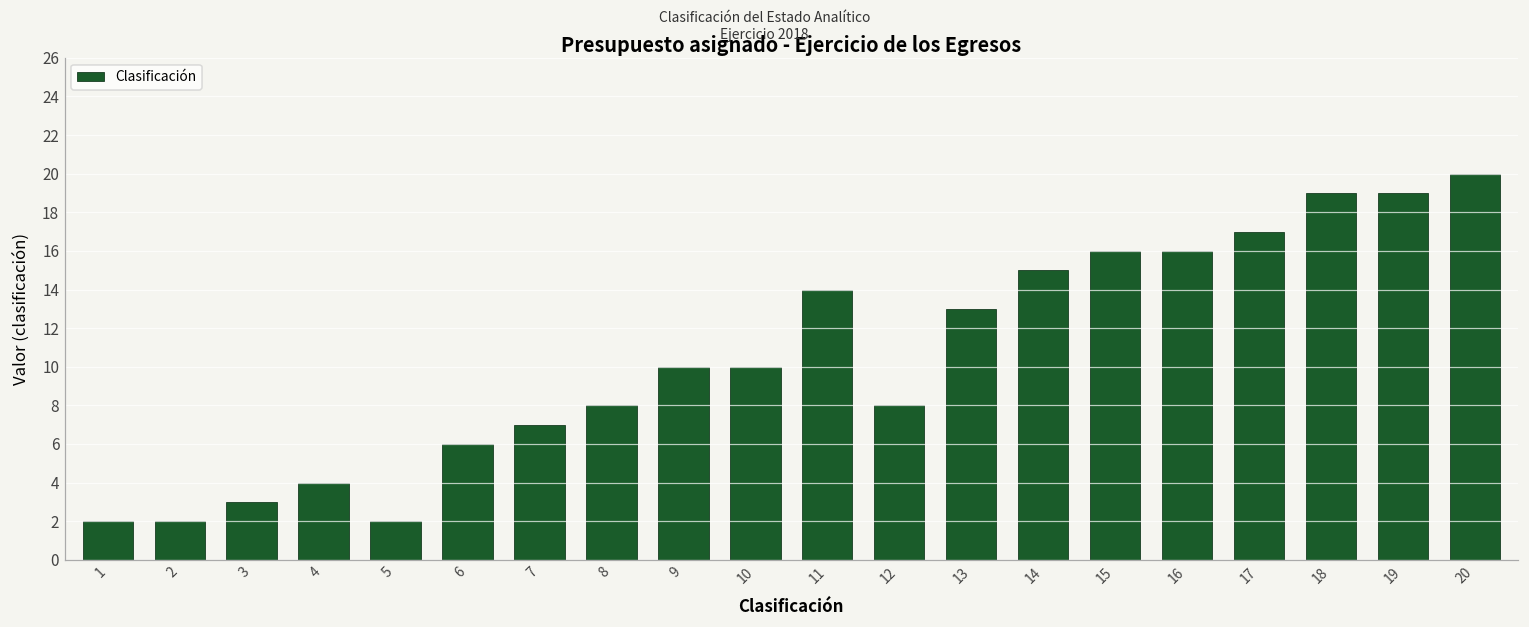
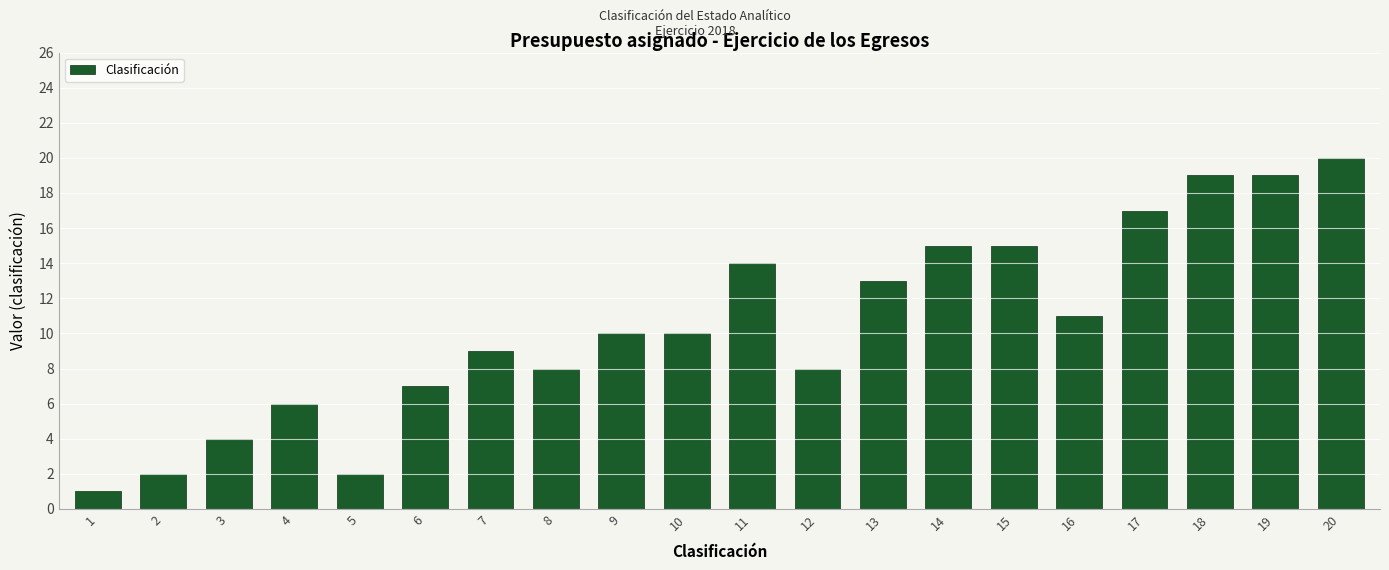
  {
-   "1": 2,
+   "1": 1,
    "2": 2,
-   "3": 3,
-   "4": 4,
+   "3": 4,
+   "4": 6,
    "5": 2,
-   "6": 6,
-   "7": 7,
+   "6": 7,
+   "7": 9,
    "8": 8,
    "9": 10,
    "10": 10,
    "11": 14,
    "12": 8,
    "13": 13,
    "14": 15,
-   "15": 16,
-   "16": 16,
+   "15": 15,
+   "16": 11,
    "17": 17,
    "18": 19,
    "19": 19,
    "20": 20
  }
